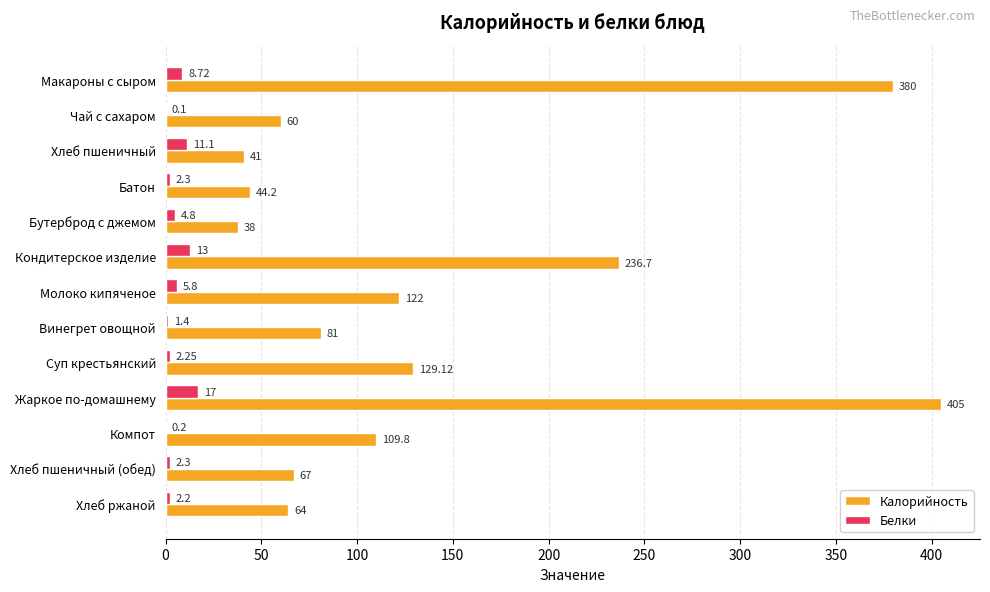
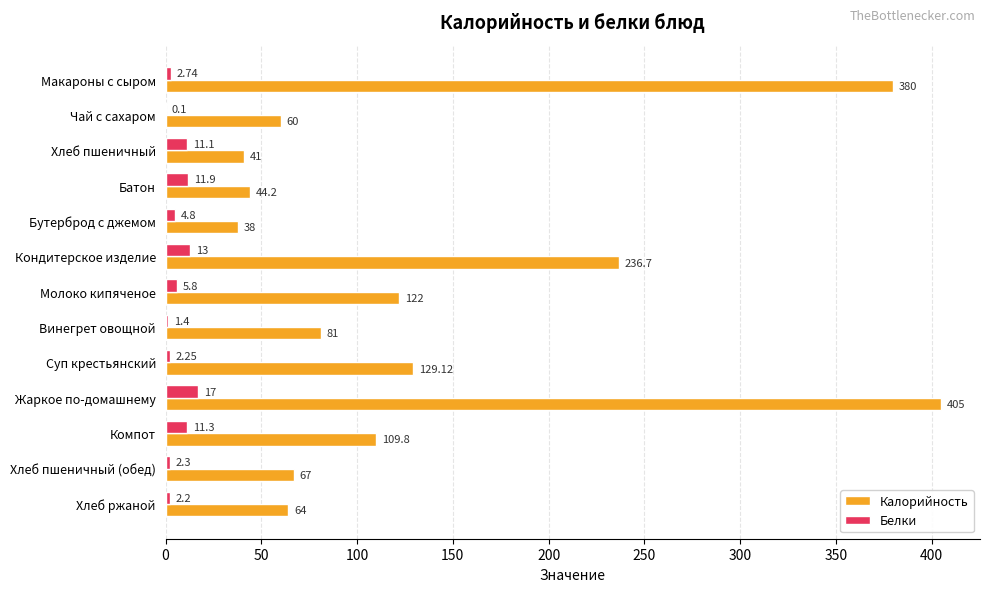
  {
    "Калорийность": {
      "Макароны с сыром": 380,
      "Чай с сахаром": 60,
      "Хлеб пшеничный": 41,
      "Батон": 44.2,
      "Бутерброд с джемом": 38,
      "Кондитерское изделие": 236.7,
      "Молоко кипяченое": 122,
      "Винегрет овощной": 81,
      "Суп крестьянский": 129.12,
      "Жаркое по-домашнему": 405,
      "Компот": 109.8,
      "Хлеб пшеничный (обед)": 67,
      "Хлеб ржаной": 64
    },
    "Белки": {
-     "Макароны с сыром": 8.72,
+     "Макароны с сыром": 2.74,
      "Чай с сахаром": 0.1,
      "Хлеб пшеничный": 11.1,
-     "Батон": 2.3,
+     "Батон": 11.9,
      "Бутерброд с джемом": 4.8,
      "Кондитерское изделие": 13,
      "Молоко кипяченое": 5.8,
      "Винегрет овощной": 1.4,
      "Суп крестьянский": 2.25,
      "Жаркое по-домашнему": 17,
-     "Компот": 0.2,
+     "Компот": 11.3,
      "Хлеб пшеничный (обед)": 2.3,
      "Хлеб ржаной": 2.2
    }
  }
